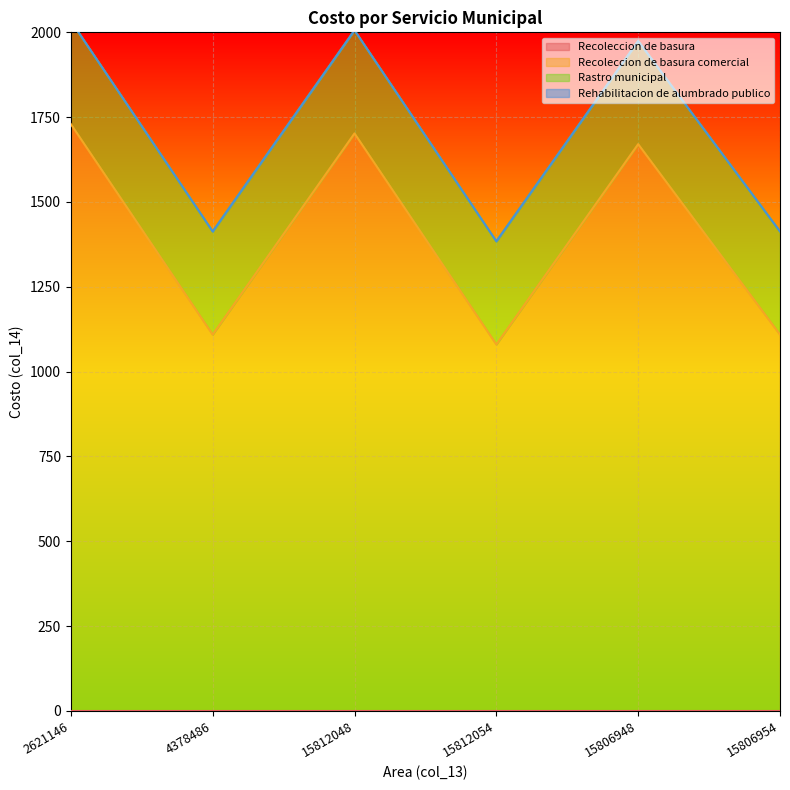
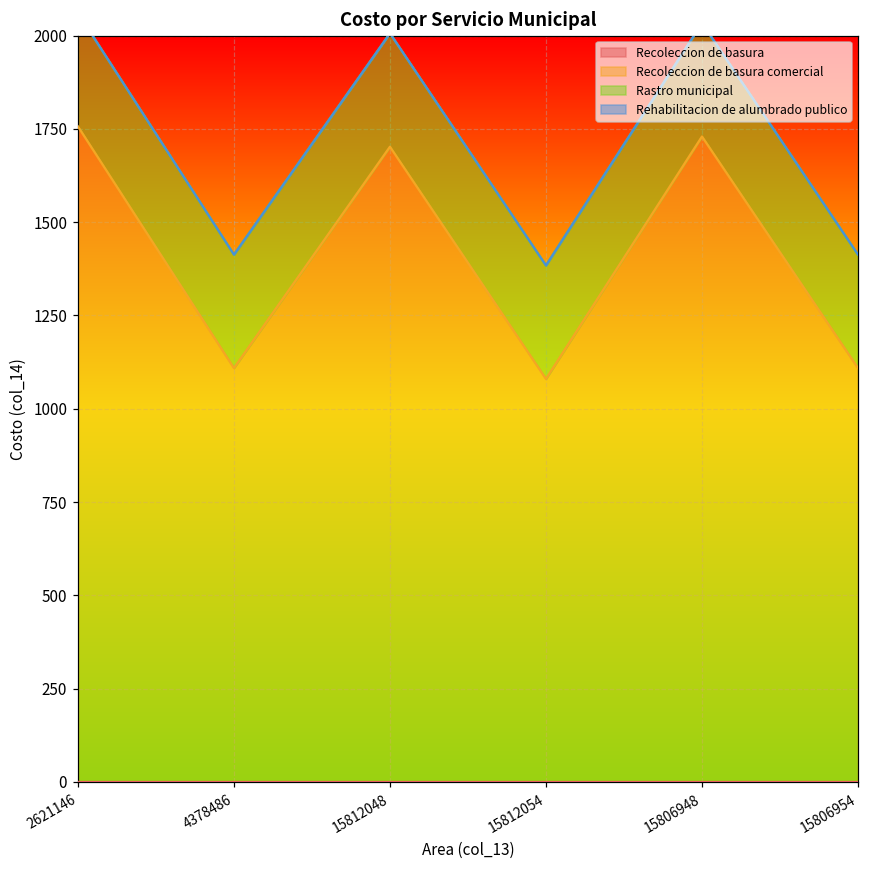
  {
    "Recoleccion de basura": {
      "2621146": 0,
      "4378486": 0,
      "15812048": 0,
      "15812054": 0,
      "15806948": 0,
      "15806954": 0
    },
    "Recoleccion de basura comercial": {
-     "2621146": 1730,
+     "2621146": 1760,
      "4378486": 1110,
      "15812048": 1700,
      "15812054": 1080,
-     "15806948": 1670,
+     "15806948": 1730,
      "15806954": 1110
    }
  }
